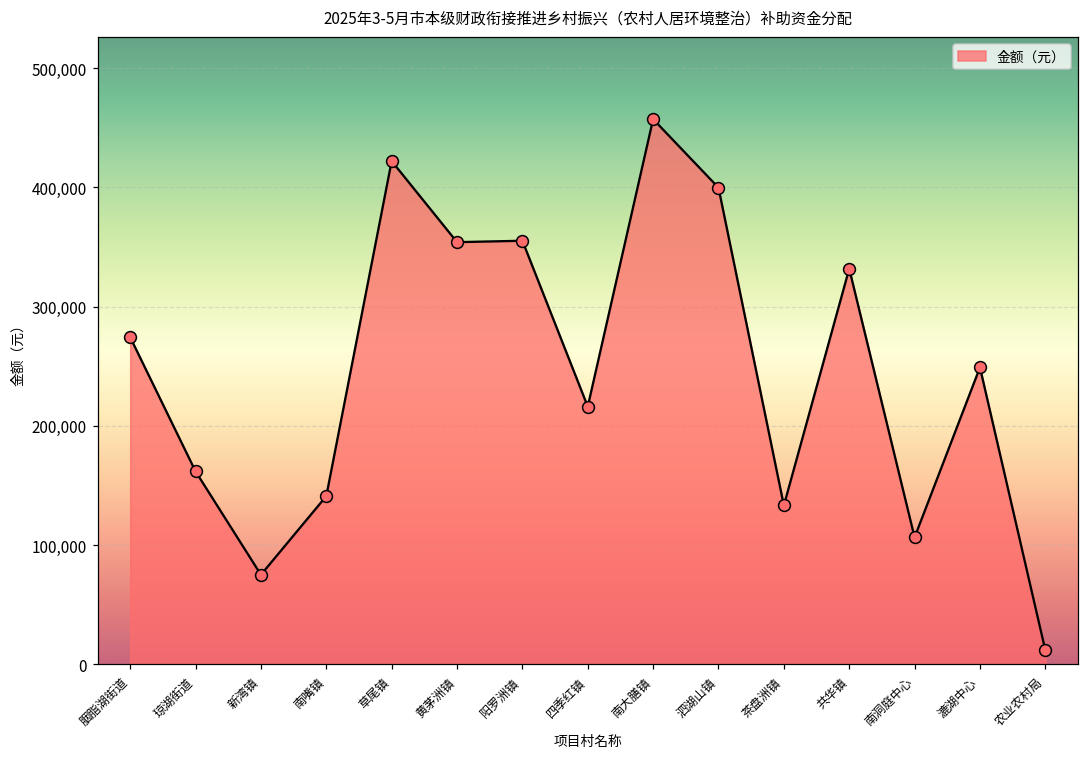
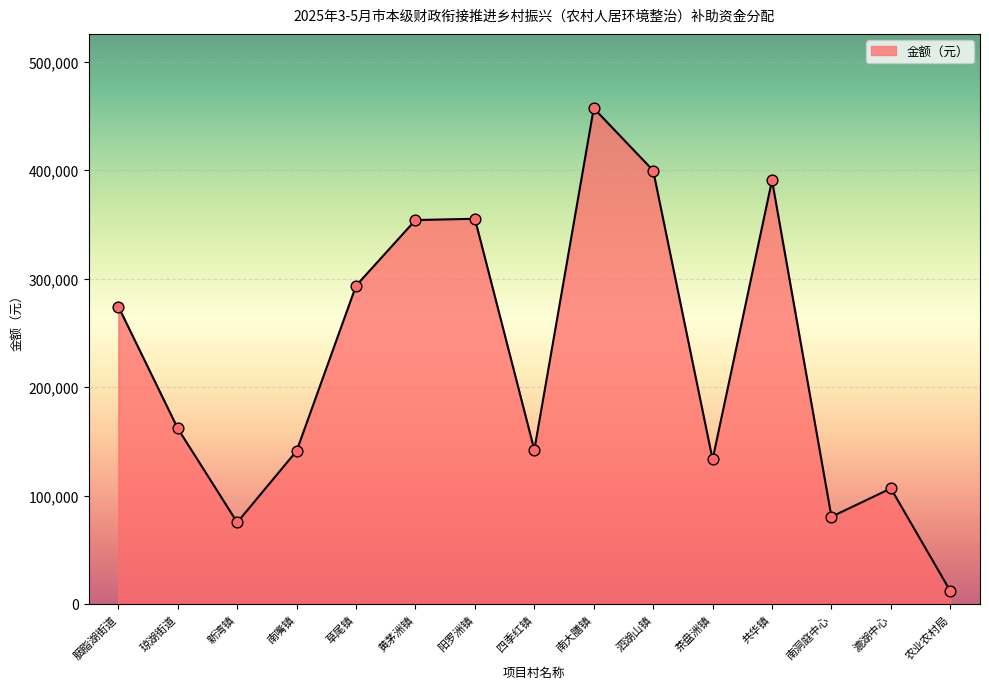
  {
    "胭脂湖街道": "274,000",
    "琼湖街道": "162,000",
    "新湾镇": "75,000",
    "南嘴镇": "141,000",
-   "草尾镇": "422,000",
+   "草尾镇": "294,000",
    "黄茅洲镇": "354,000",
    "阳罗洲镇": "355,000",
-   "四季红镇": "216,000",
+   "四季红镇": "142,000",
    "南大膳镇": "457,000",
    "泗湖山镇": "400,000",
    "茶盘洲镇": "133,000",
-   "共华镇": "332,000",
-   "南洞庭中心": "107,000",
-   "漉湖中心": "249,000",
+   "共华镇": "391,000",
+   "南洞庭中心": "80,000",
+   "漉湖中心": "107,000",
    "农业农村局": "12,000"
  }
